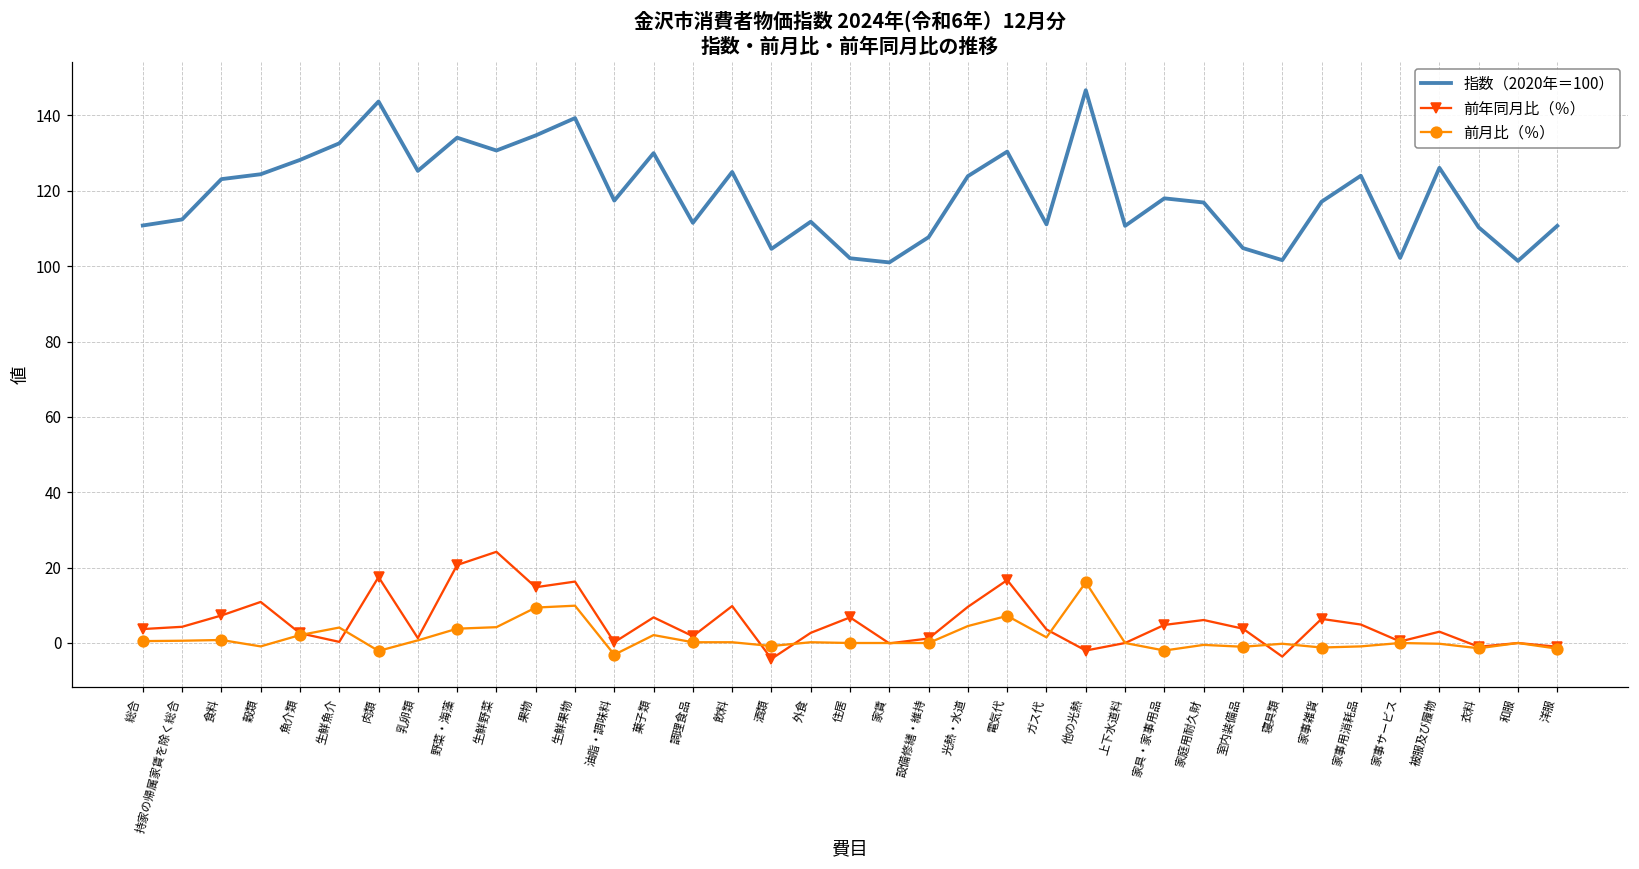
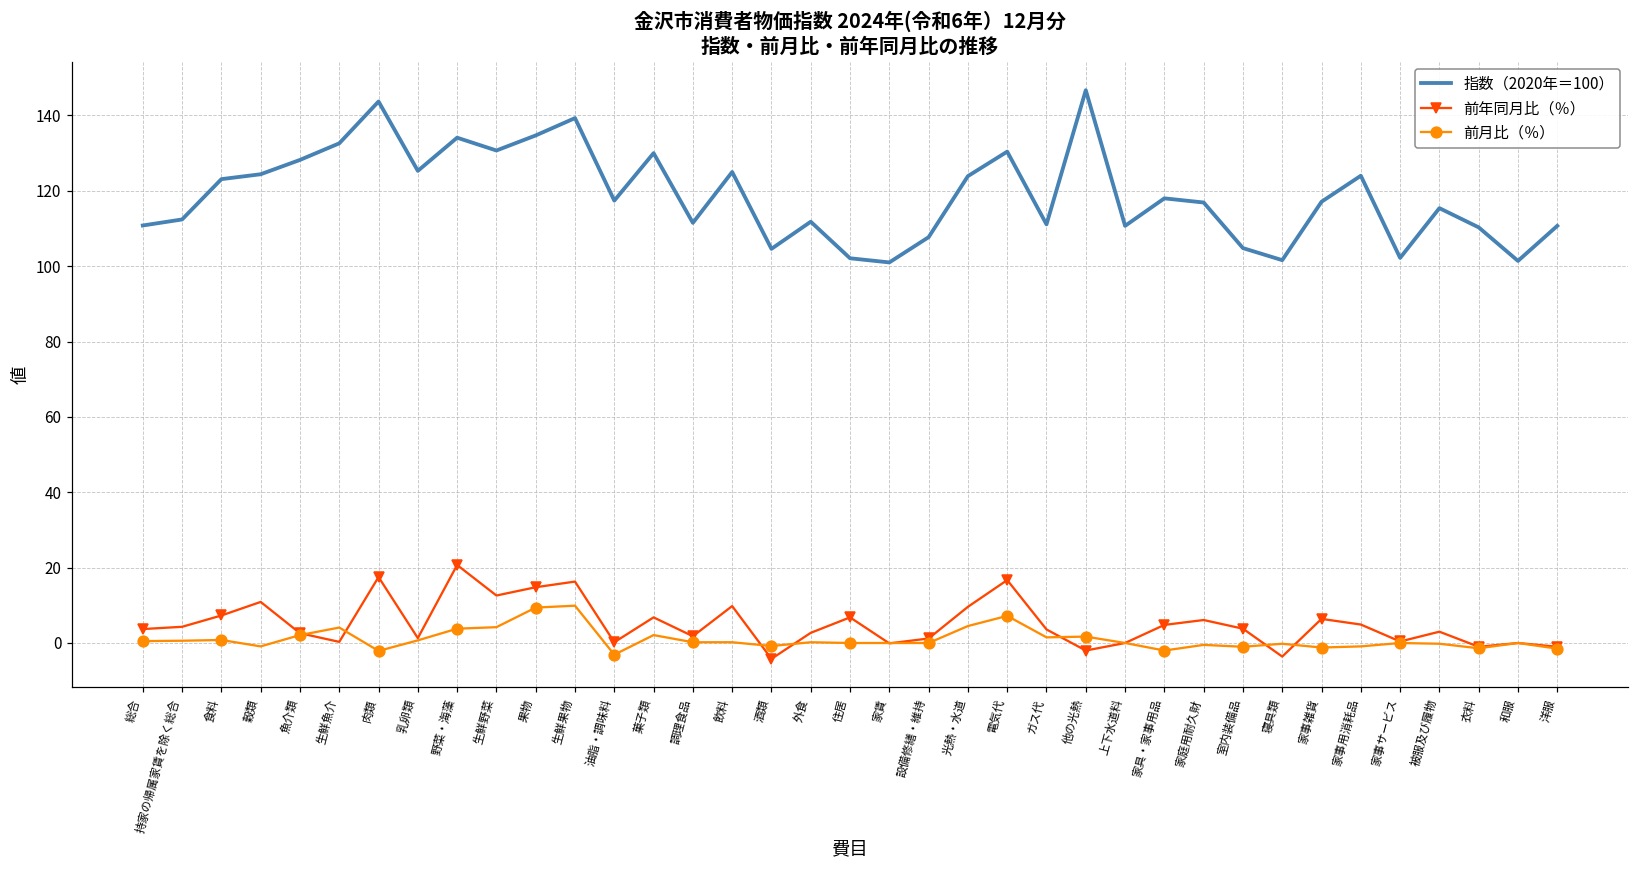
  {
    "指数（2020年＝100）": {
      "総合": 111,
      "持家の帰属家賃を除く総合": 112,
      "食料": 123,
      "穀類": 124,
      "魚介類": 128,
      "生鮮魚介": 133,
      "肉類": 144,
      "乳卵類": 125,
      "野菜・海藻": 134,
      "生鮮野菜": 131,
      "果物": 135,
      "生鮮果物": 139,
      "油脂・調味料": 117,
      "菓子類": 130,
      "調理食品": 112,
      "飲料": 125,
      "酒類": 105,
      "外食": 112,
      "住居": 102,
      "家賃": 101,
      "設備修繕・維持": 108,
      "光熱・水道": 124,
      "電気代": 130,
      "ガス代": 111,
      "他の光熱": 147,
      "上下水道料": 111,
      "家具・家事用品": 118,
      "家庭用耐久財": 117,
      "室内装備品": 105,
      "寝具類": 102,
      "家事雑貨": 117,
      "家事用消耗品": 124,
      "家事サービス": 102,
-     "被服及び履物": 126,
+     "被服及び履物": 115,
      "衣料": 110,
      "和服": 101,
      "洋服": 111
    },
    "前年同月比（％）": {
      "総合": 4,
      "持家の帰属家賃を除く総合": 4,
      "食料": 7,
      "穀類": 11,
      "生鮮魚介": 0,
      "肉類": 18,
      "野菜・海藻": 21,
-     "生鮮野菜": 24,
+     "生鮮野菜": 13,
      "果物": 15,
      "生鮮果物": 16,
      "油脂・調味料": 0,
      "菓子類": 7,
      "調理食品": 2,
      "飲料": 10,
      "酒類": -4,
      "外食": 3,
      "住居": 7,
      "設備修繕・維持": 1,
      "光熱・水道": 10,
      "電気代": 17,
      "ガス代": 4,
      "他の光熱": -2,
      "家具・家事用品": 5,
      "家庭用耐久財": 6,
      "室内装備品": 4,
      "寝具類": -4,
      "家事雑貨": 6,
      "家事用消耗品": 5,
      "被服及び履物": 3
    },
    "前月比（％）": {
      "総合": 1,
      "持家の帰属家賃を除く総合": 1,
      "食料": 1,
      "穀類": -1,
      "生鮮魚介": 4,
      "肉類": -2,
      "野菜・海藻": 4,
      "生鮮野菜": 4,
      "果物": 9,
      "生鮮果物": 10,
      "油脂・調味料": -3,
      "菓子類": 2,
      "調理食品": 0,
      "飲料": 0,
      "酒類": -1,
      "外食": 0,
      "住居": 0,
      "設備修繕・維持": 0,
      "光熱・水道": 5,
      "電気代": 7,
      "ガス代": 2,
-     "他の光熱": 16,
+     "他の光熱": 2,
      "家具・家事用品": -2,
      "家庭用耐久財": -1,
      "室内装備品": -1,
      "寝具類": 0,
      "家事雑貨": -1,
      "家事用消耗品": -1,
      "被服及び履物": 0
    }
  }
